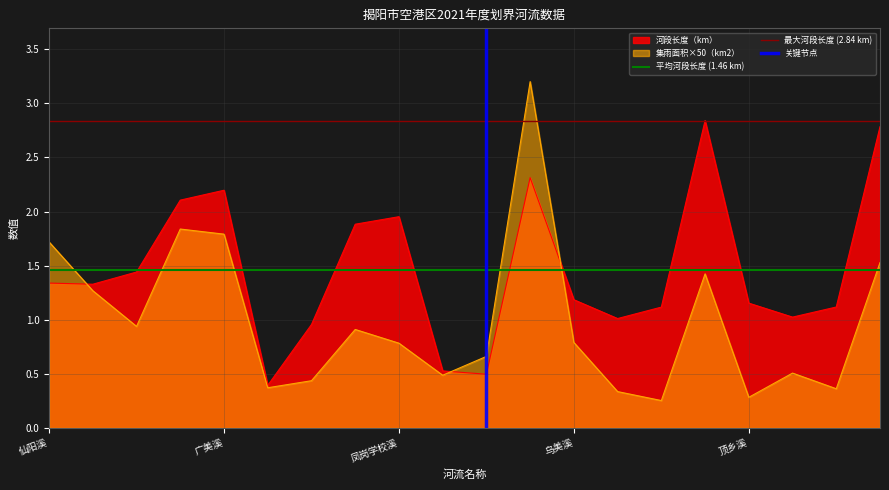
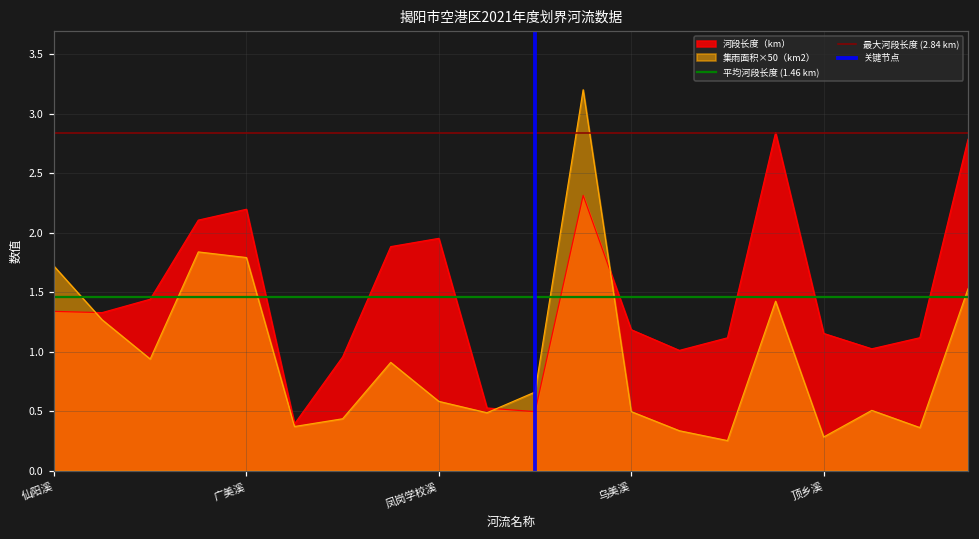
  {
    "河段长度（km）": {
      "仙阳溪": 1.34,
      "广美溪": 2.20,
      "凤岗学校溪": 1.95,
      "乌美溪": 1.18,
      "顶乡溪": 1.15
    },
    "集雨面积×50（km2）": {
      "仙阳溪": 1.72,
      "广美溪": 1.79,
-     "凤岗学校溪": 0.78,
-     "乌美溪": 0.79,
+     "凤岗学校溪": 0.58,
+     "乌美溪": 0.50,
      "顶乡溪": 0.28
    }
  }
